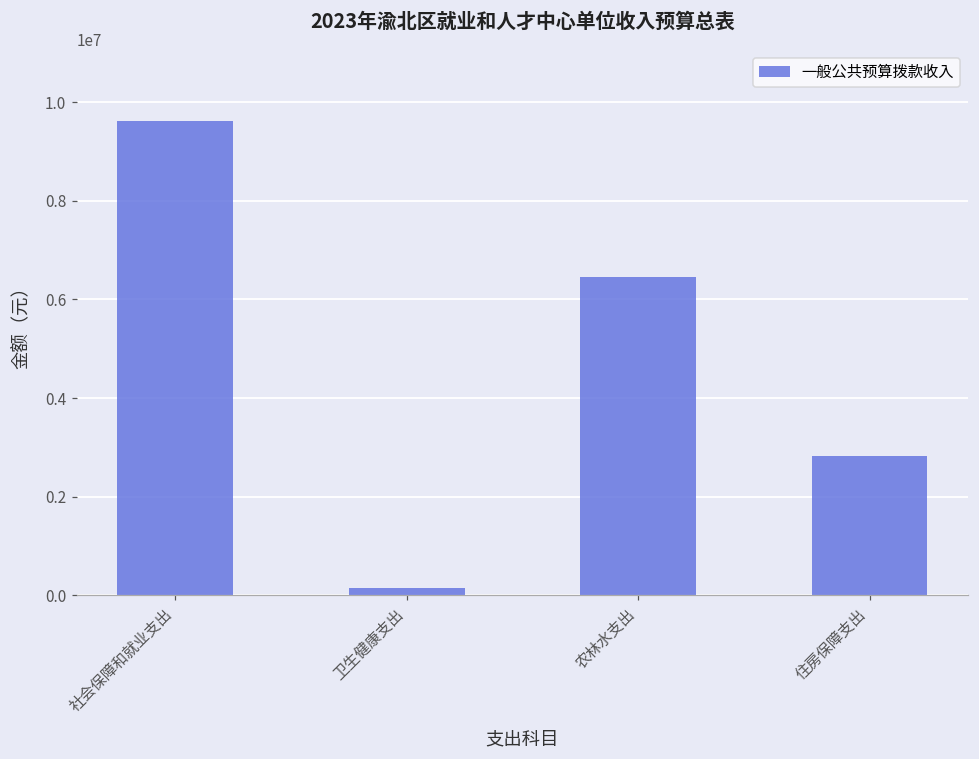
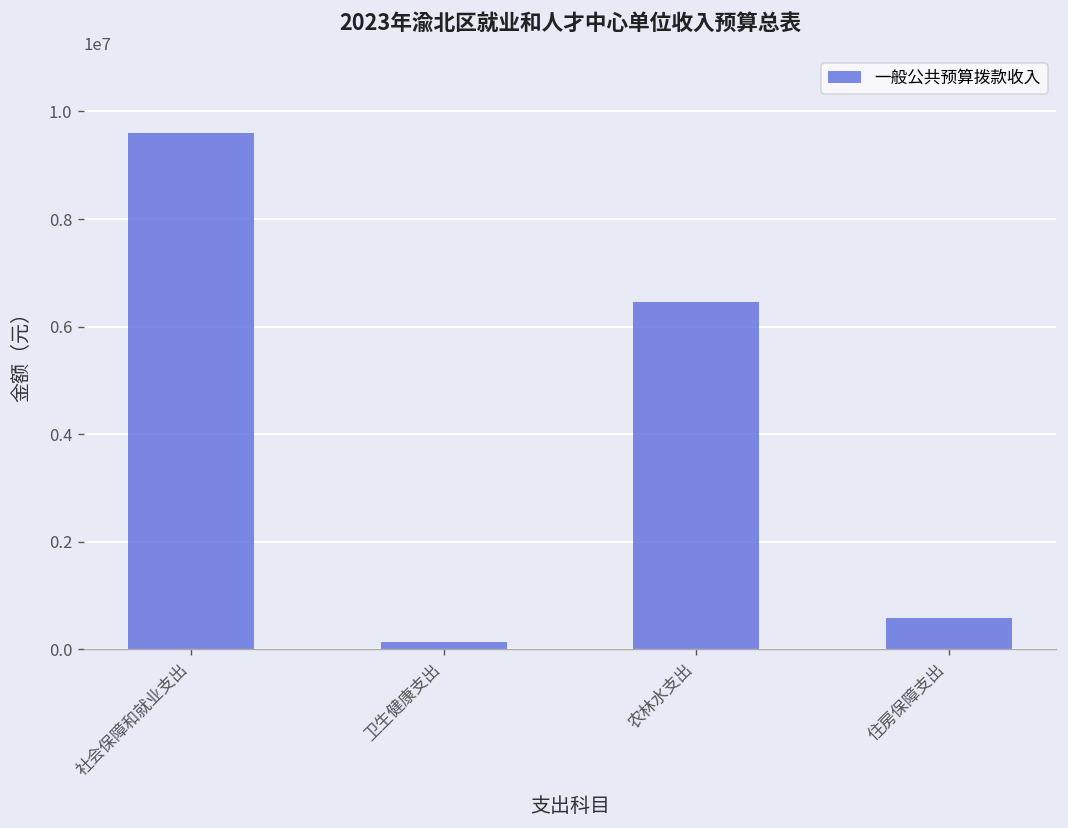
  {
    "社会保障和就业支出": 9600000,
    "卫生健康支出": 100000,
    "农林水支出": 6500000,
-   "住房保障支出": 2800000
+   "住房保障支出": 600000
  }
